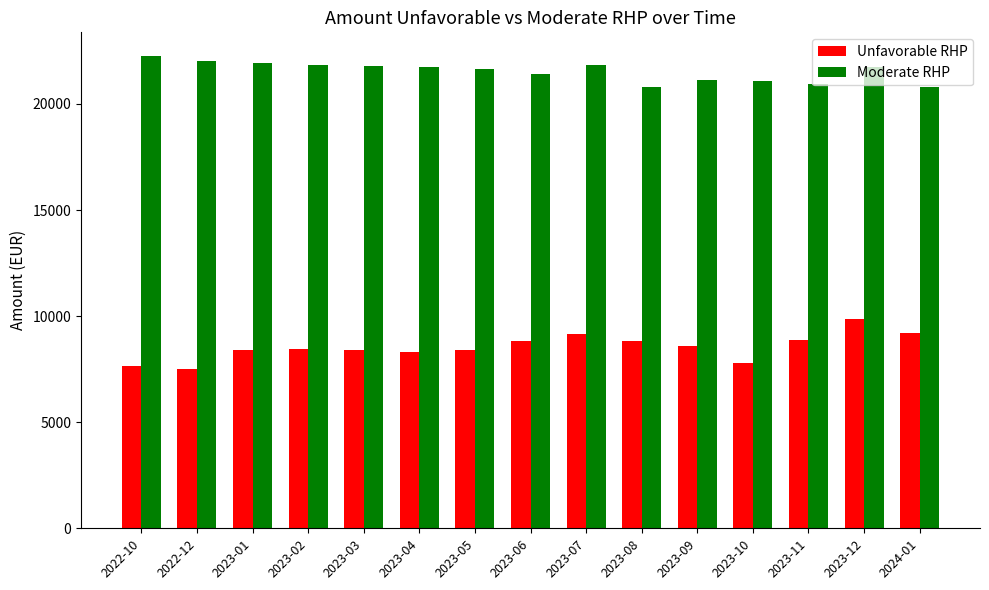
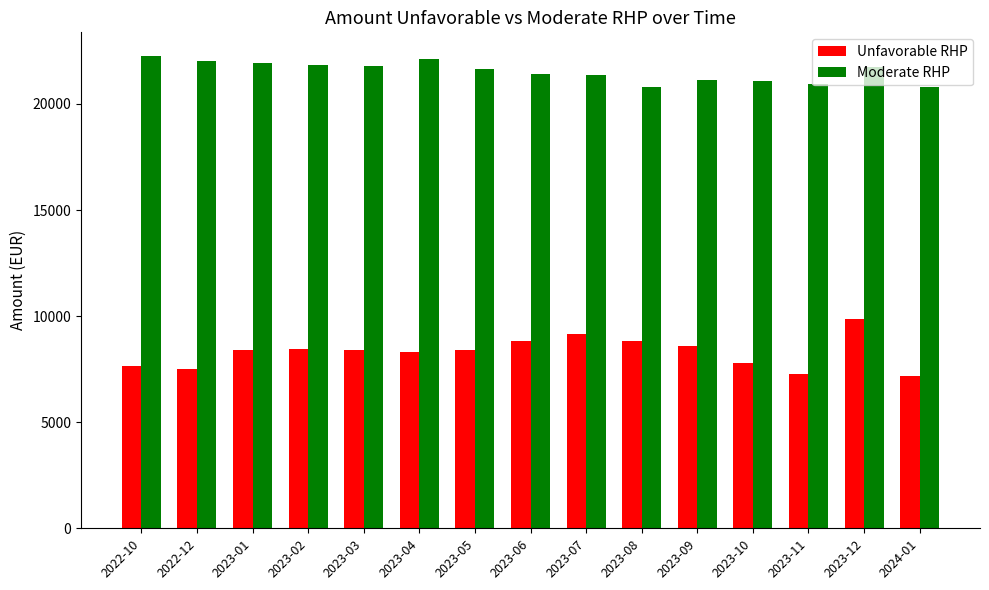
  {
    "Unfavorable RHP": {
      "2022-10": 7700,
      "2022-12": 7500,
      "2023-01": 8400,
      "2023-02": 8400,
      "2023-03": 8400,
      "2023-04": 8300,
      "2023-05": 8400,
      "2023-06": 8800,
      "2023-07": 9100,
      "2023-08": 8800,
      "2023-09": 8600,
      "2023-10": 7800,
-     "2023-11": 8900,
+     "2023-11": 7300,
      "2023-12": 9900,
-     "2024-01": 9200
+     "2024-01": 7200
    },
    "Moderate RHP": {
      "2022-10": 22300,
      "2022-12": 22000,
      "2023-01": 21900,
      "2023-02": 21800,
      "2023-03": 21800,
-     "2023-04": 21700,
+     "2023-04": 22100,
      "2023-05": 21700,
      "2023-06": 21400,
-     "2023-07": 21800,
+     "2023-07": 21400,
      "2023-08": 20800,
      "2023-09": 21100,
      "2023-10": 21100,
      "2024-01": 20800
    }
  }
